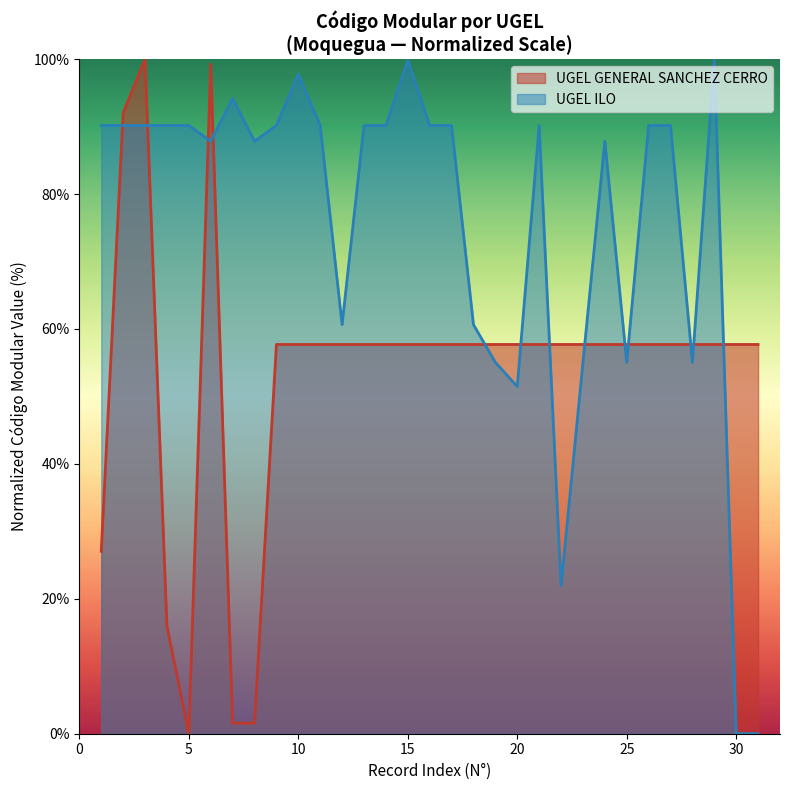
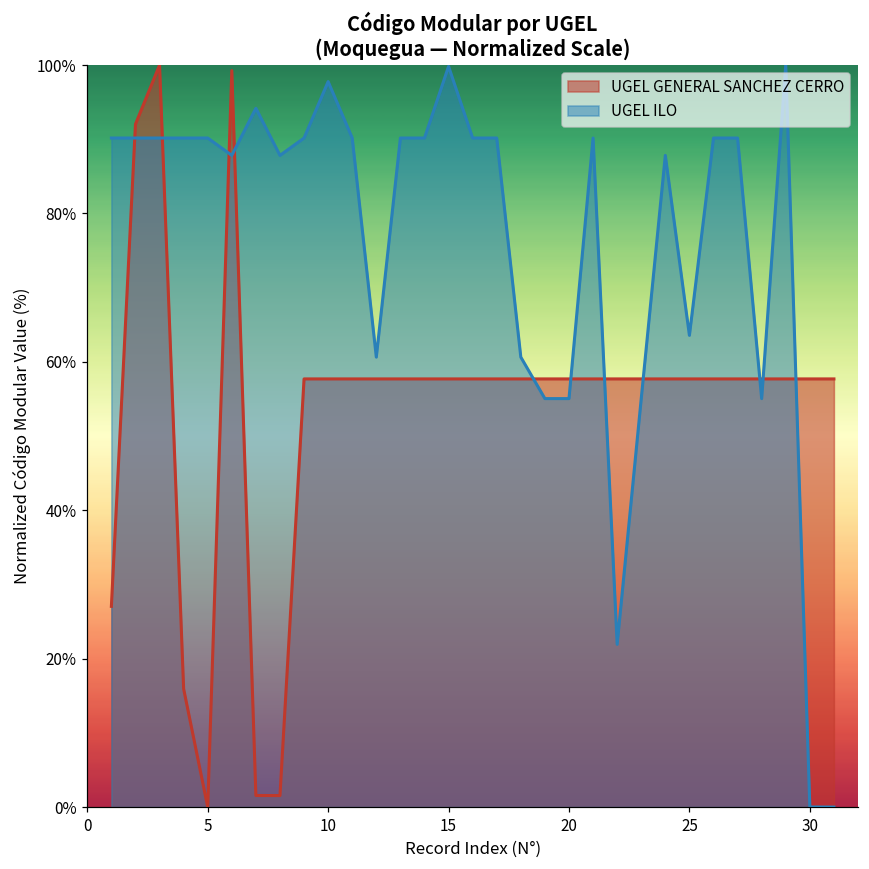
  {
    "UGEL GENERAL SANCHEZ CERRO": {
      "5": "0%",
      "10": "58%",
      "15": "58%",
      "20": "58%",
      "25": "58%",
      "30": "58%"
    },
    "UGEL ILO": {
      "5": "90%",
      "10": "98%",
      "15": "100%",
-     "20": "51%",
-     "25": "55%",
+     "20": "55%",
+     "25": "64%",
      "30": "0%"
    }
  }
